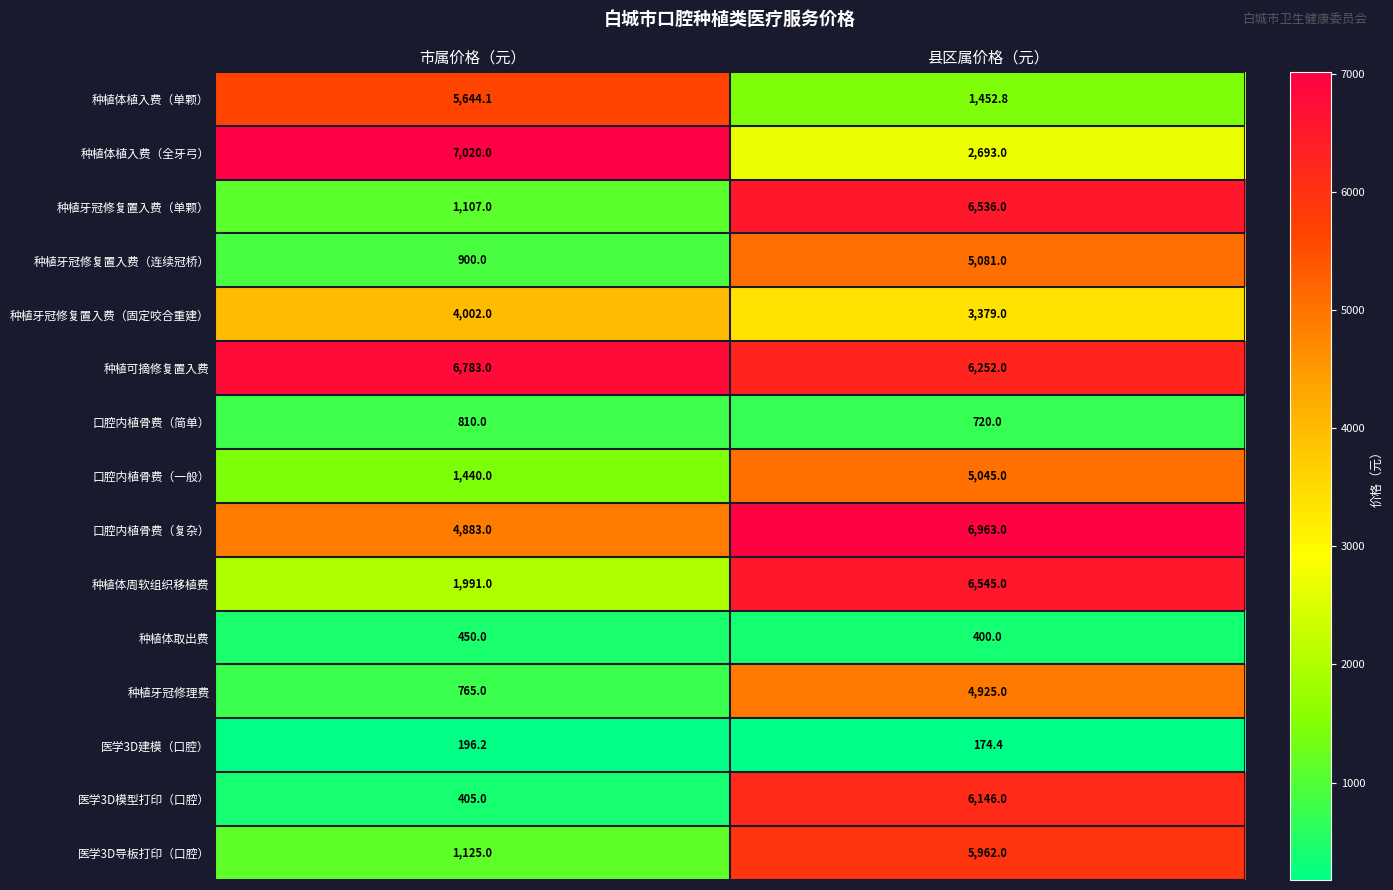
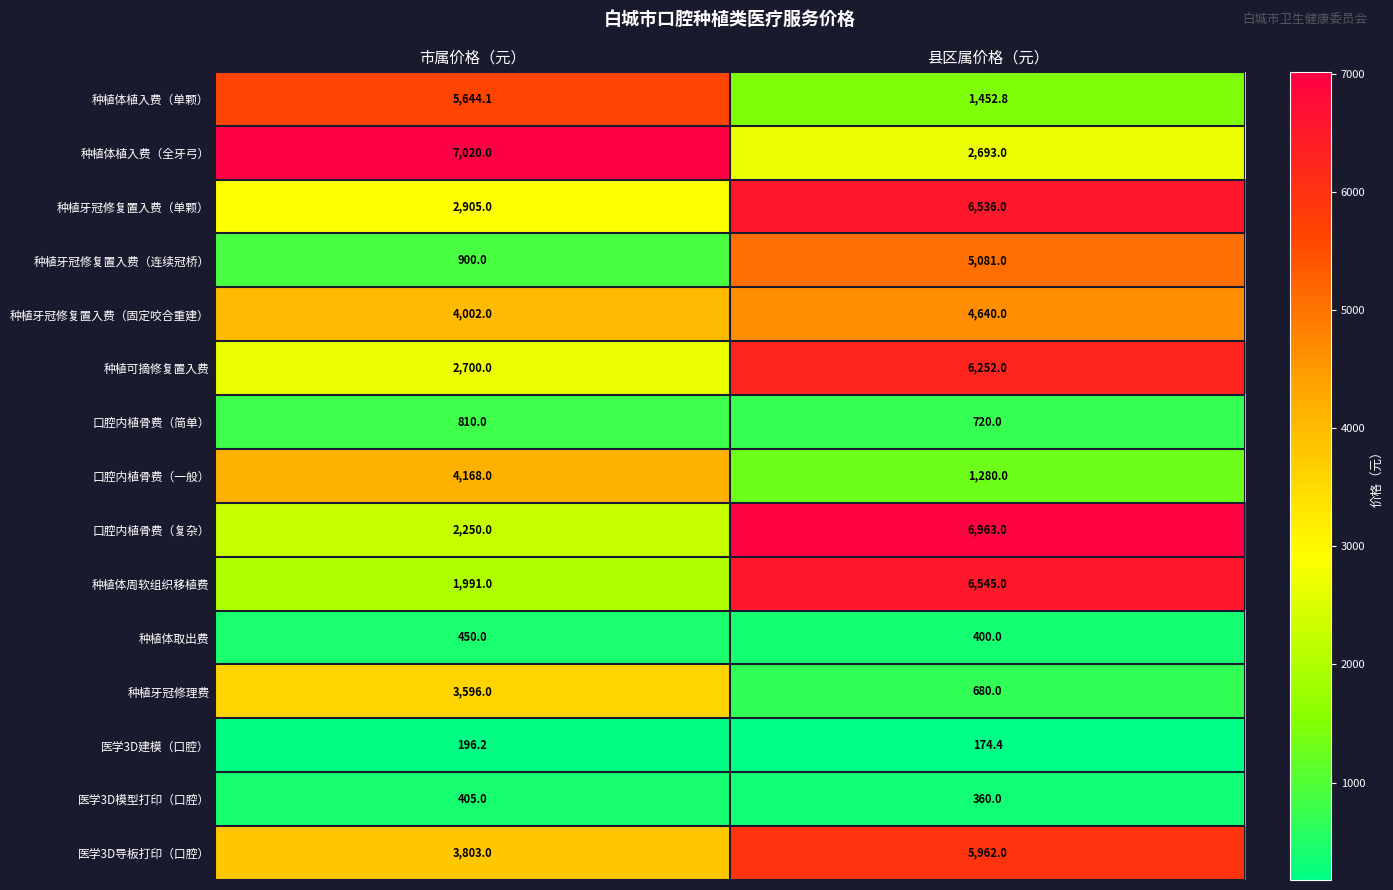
  {
    "种植体植入费（单颗）": {
      "市属价格（元）": "5,644.1",
      "县区属价格（元）": "1,452.8"
    },
    "种植体植入费（全牙弓）": {
      "市属价格（元）": "7,020.0",
      "县区属价格（元）": "2,693.0"
    },
    "种植牙冠修复置入费（单颗）": {
-     "市属价格（元）": "1,107.0",
+     "市属价格（元）": "2,905.0",
      "县区属价格（元）": "6,536.0"
    },
    "种植牙冠修复置入费（连续冠桥）": {
      "市属价格（元）": "900.0",
      "县区属价格（元）": "5,081.0"
    },
    "种植牙冠修复置入费（固定咬合重建）": {
      "市属价格（元）": "4,002.0",
-     "县区属价格（元）": "3,379.0"
+     "县区属价格（元）": "4,640.0"
    },
    "种植可摘修复置入费": {
-     "市属价格（元）": "6,783.0",
+     "市属价格（元）": "2,700.0",
      "县区属价格（元）": "6,252.0"
    },
    "口腔内植骨费（简单）": {
      "市属价格（元）": "810.0",
      "县区属价格（元）": "720.0"
    },
    "口腔内植骨费（一般）": {
-     "市属价格（元）": "1,440.0",
-     "县区属价格（元）": "5,045.0"
+     "市属价格（元）": "4,168.0",
+     "县区属价格（元）": "1,280.0"
    },
    "口腔内植骨费（复杂）": {
-     "市属价格（元）": "4,883.0",
+     "市属价格（元）": "2,250.0",
      "县区属价格（元）": "6,963.0"
    },
    "种植体周软组织移植费": {
      "市属价格（元）": "1,991.0",
      "县区属价格（元）": "6,545.0"
    },
    "种植体取出费": {
      "市属价格（元）": "450.0",
      "县区属价格（元）": "400.0"
    },
    "种植牙冠修理费": {
-     "市属价格（元）": "765.0",
-     "县区属价格（元）": "4,925.0"
+     "市属价格（元）": "3,596.0",
+     "县区属价格（元）": "680.0"
    },
    "医学3D建模（口腔）": {
      "市属价格（元）": "196.2",
      "县区属价格（元）": "174.4"
    },
    "医学3D模型打印（口腔）": {
      "市属价格（元）": "405.0",
-     "县区属价格（元）": "6,146.0"
+     "县区属价格（元）": "360.0"
    },
    "医学3D导板打印（口腔）": {
-     "市属价格（元）": "1,125.0",
+     "市属价格（元）": "3,803.0",
      "县区属价格（元）": "5,962.0"
    }
  }
